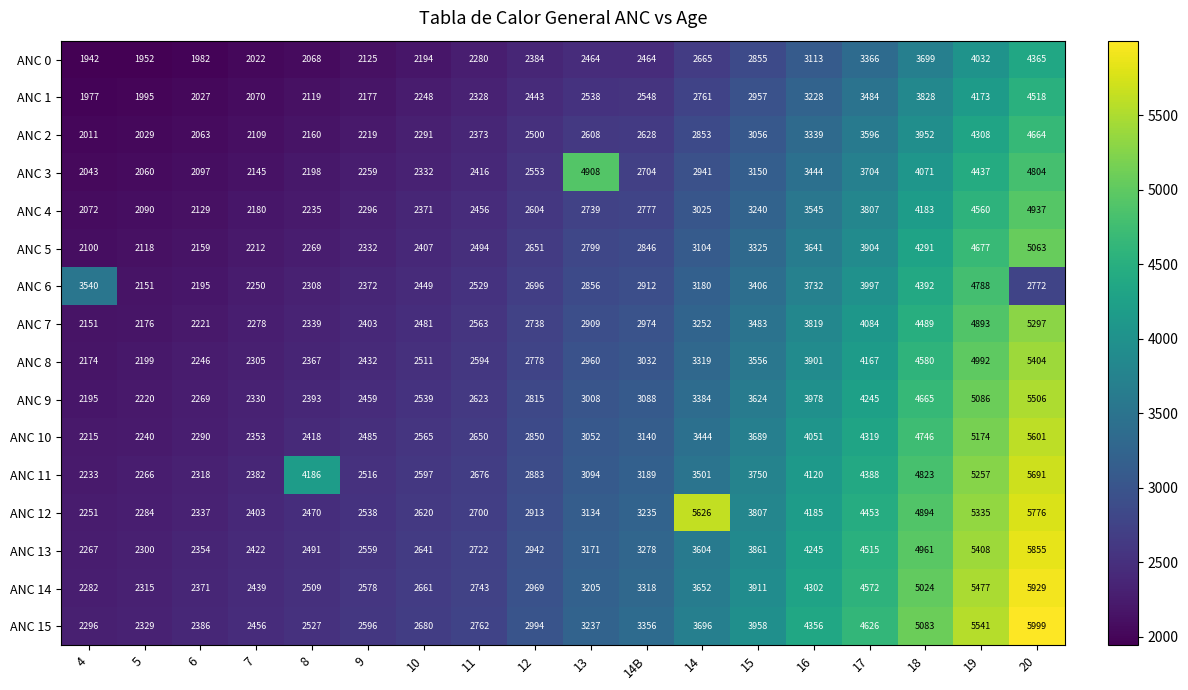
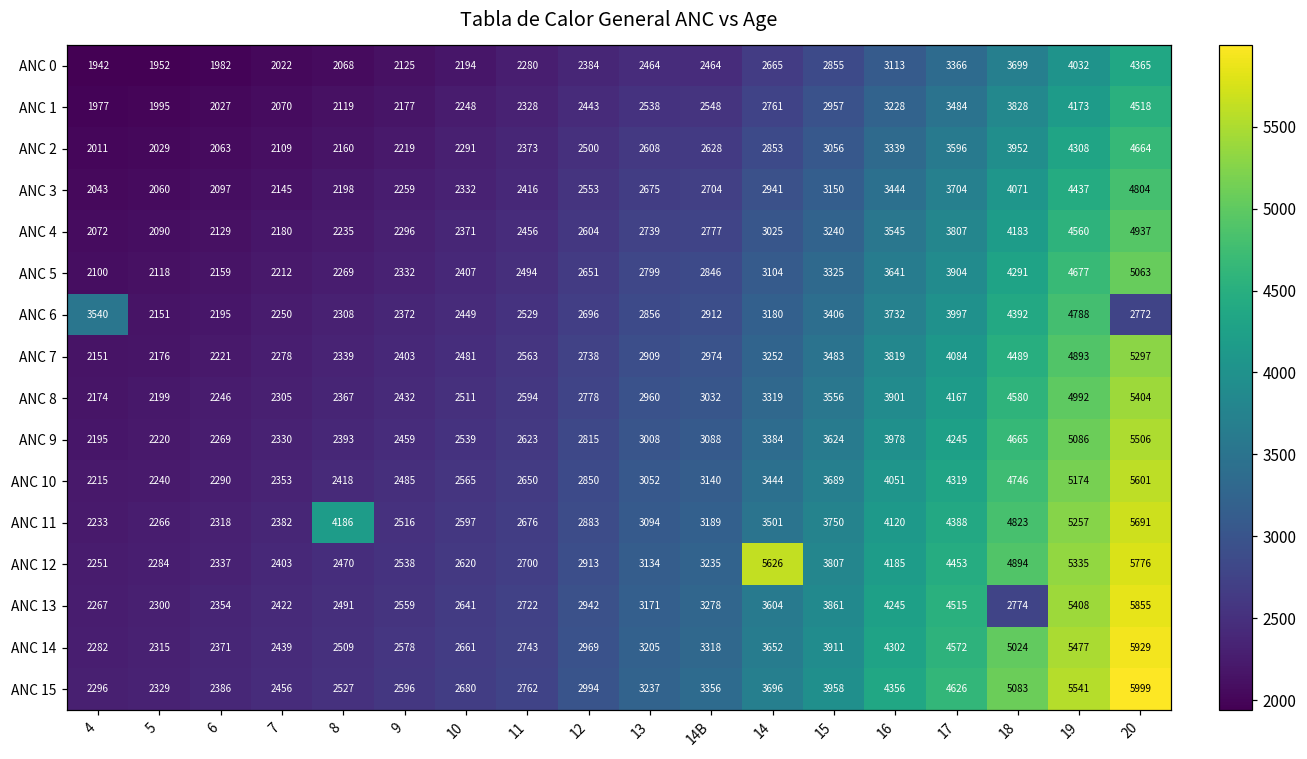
  {
    "ANC 3": {
      "4": 2043,
      "5": 2060,
      "6": 2097,
      "7": 2145,
      "8": 2198,
      "9": 2259,
      "10": 2332,
      "11": 2416,
      "12": 2553,
-     "13": 4908,
+     "13": 2675,
      "14B": 2704,
      "14": 2941,
      "15": 3150,
      "16": 3444,
      "17": 3704,
      "18": 4071,
      "19": 4437,
      "20": 4804
    },
    "ANC 13": {
      "4": 2267,
      "5": 2300,
      "6": 2354,
      "7": 2422,
      "8": 2491,
      "9": 2559,
      "10": 2641,
      "11": 2722,
      "12": 2942,
      "13": 3171,
      "14B": 3278,
      "14": 3604,
      "15": 3861,
      "16": 4245,
      "17": 4515,
-     "18": 4961,
+     "18": 2774,
      "19": 5408,
      "20": 5855
    }
  }
